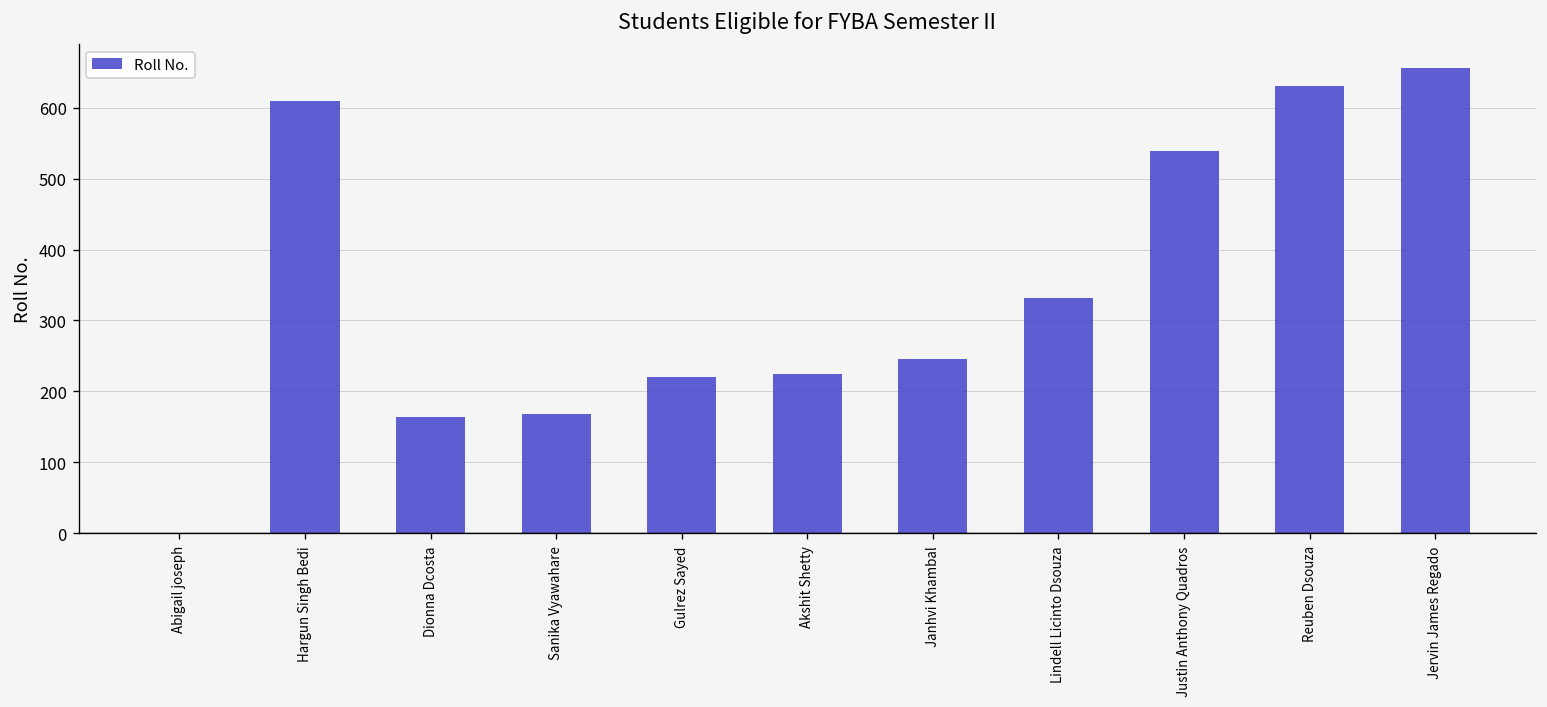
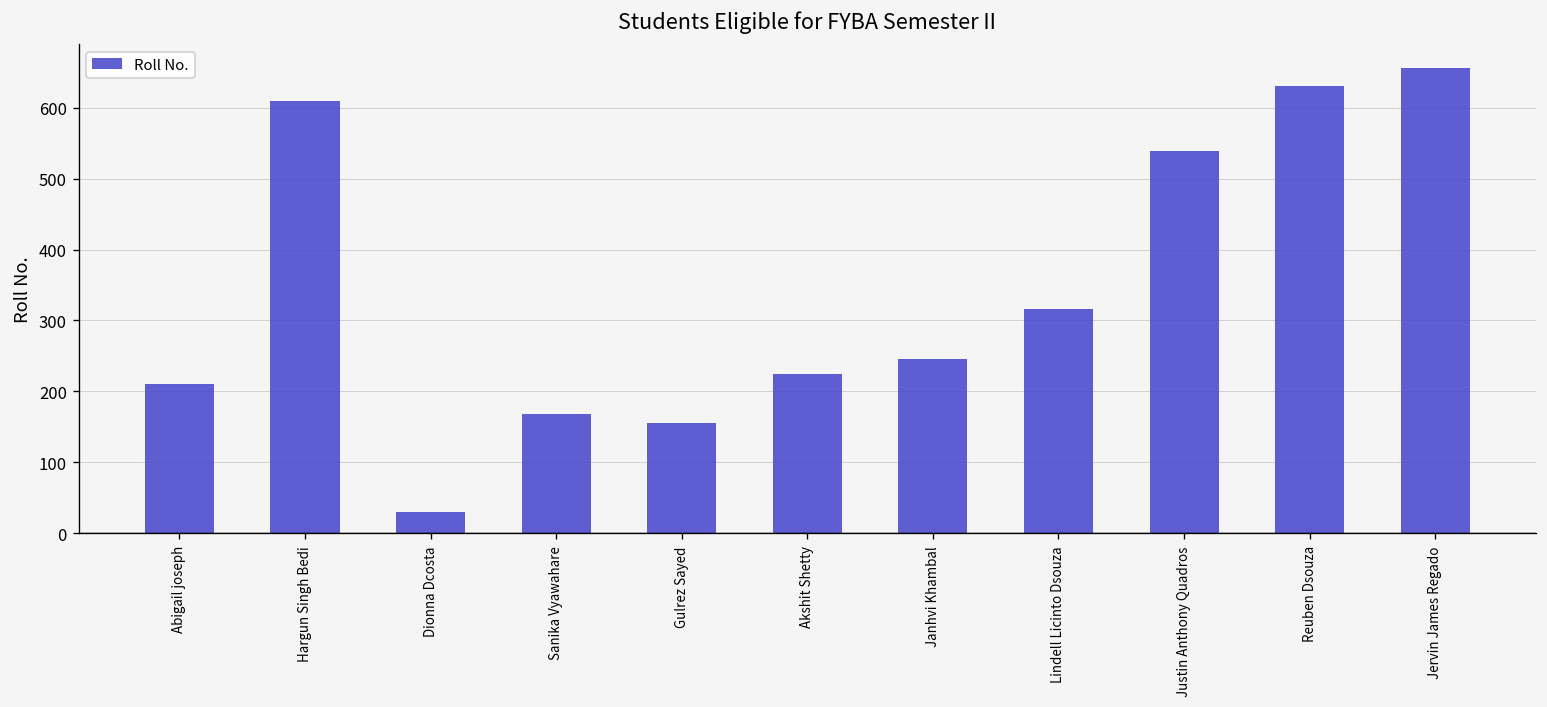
  {
-   "Abigail joseph": 0,
+   "Abigail joseph": 210,
    "Hargun Singh Bedi": 610,
-   "Dionna Dcosta": 160,
+   "Dionna Dcosta": 30,
    "Sanika Vyawahare": 170,
-   "Gulrez Sayed": 220,
+   "Gulrez Sayed": 160,
    "Akshit Shetty": 220,
    "Janhvi Khambal": 250,
-   "Lindell Licinto Dsouza": 330,
+   "Lindell Licinto Dsouza": 320,
    "Justin Anthony Quadros": 540,
    "Reuben Dsouza": 630,
    "Jervin James Regado": 660
  }
